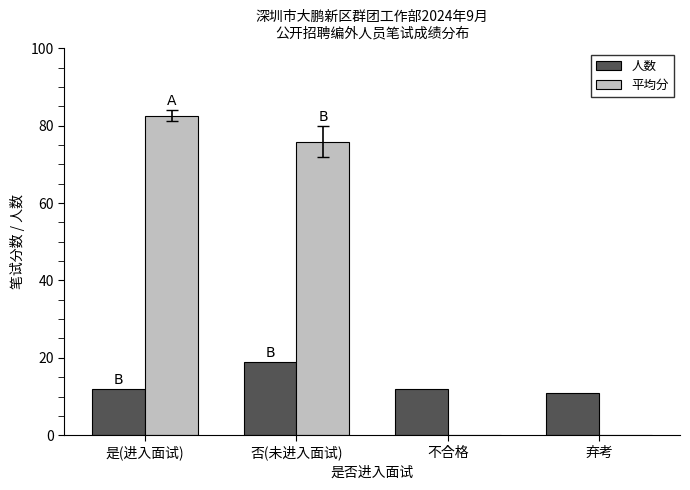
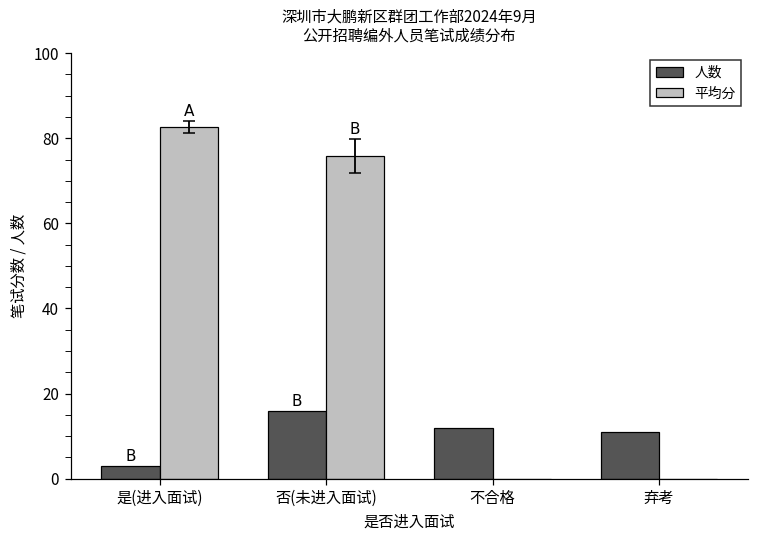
  {
    "人数": {
-     "是(进入面试)": 12,
-     "否(未进入面试)": 19,
+     "是(进入面试)": 3,
+     "否(未进入面试)": 16,
      "不合格": 12,
      "弃考": 11
    },
    "平均分": {
      "是(进入面试)": 83,
      "否(未进入面试)": 76,
      "不合格": 0,
      "弃考": 0
    }
  }
